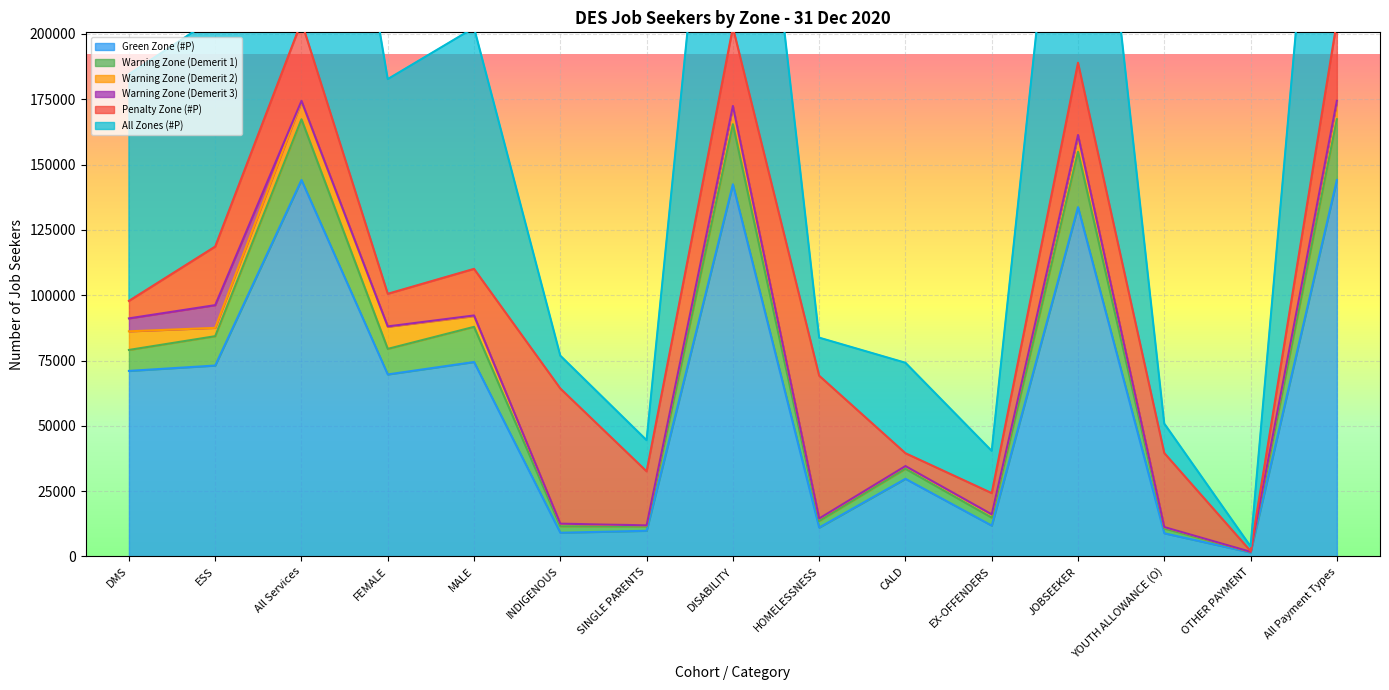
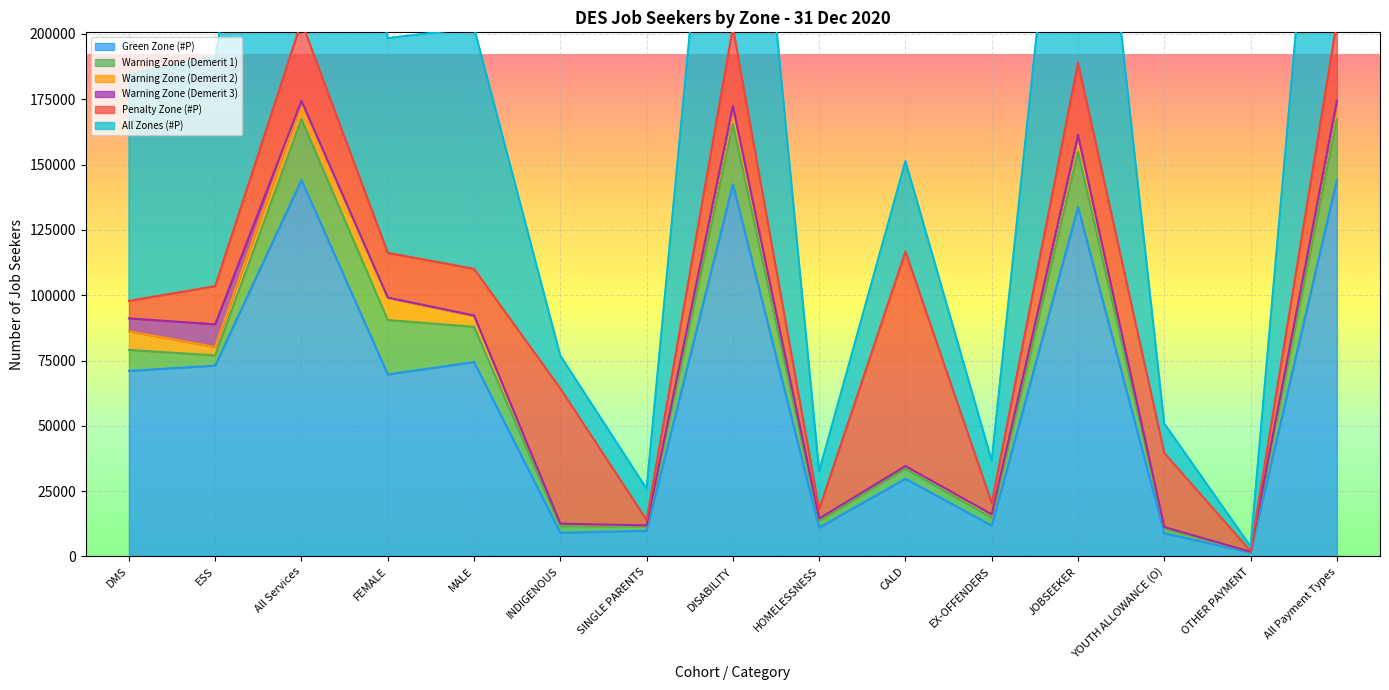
  {
    "Warning Zone (Demerit 1)": {
      "DMS": 8000,
-     "ESS": 11000,
+     "ESS": 4000,
      "All Services": 23000,
-     "FEMALE": 10000,
+     "FEMALE": 21000,
      "MALE": 13000,
      "DISABILITY": 23000,
      "CALD": 4000,
      "EX-OFFENDERS": 3000,
      "JOBSEEKER": 21000,
      "All Payment Types": 23000
    },
    "Warning Zone (Demerit 2)": {
      "DMS": 7000,
      "ESS": 3000
    },
    "Warning Zone (Demerit 3)": {
      "DMS": 5000,
      "ESS": 9000
    },
    "Penalty Zone (#P)": {
      "DMS": 7000,
-     "ESS": 22000,
-     "FEMALE": 12000,
+     "ESS": 15000,
+     "FEMALE": 17000,
      "MALE": 18000,
      "INDIGENOUS": 52000,
-     "SINGLE PARENTS": 21000,
-     "HOMELESSNESS": 55000,
-     "CALD": 5000,
-     "EX-OFFENDERS": 8000,
+     "SINGLE PARENTS": 2000,
+     "HOMELESSNESS": 4000,
+     "CALD": 82000,
+     "EX-OFFENDERS": 4000,
      "JOBSEEKER": 28000,
      "YOUTH ALLOWANCE (O)": 28000
    }
  }
